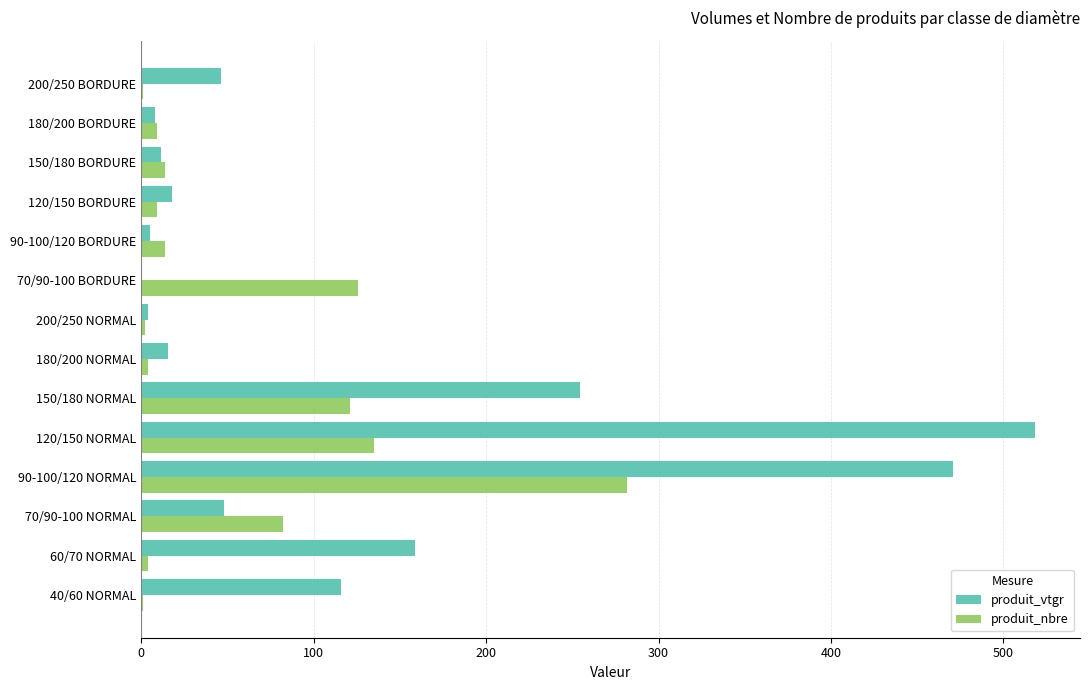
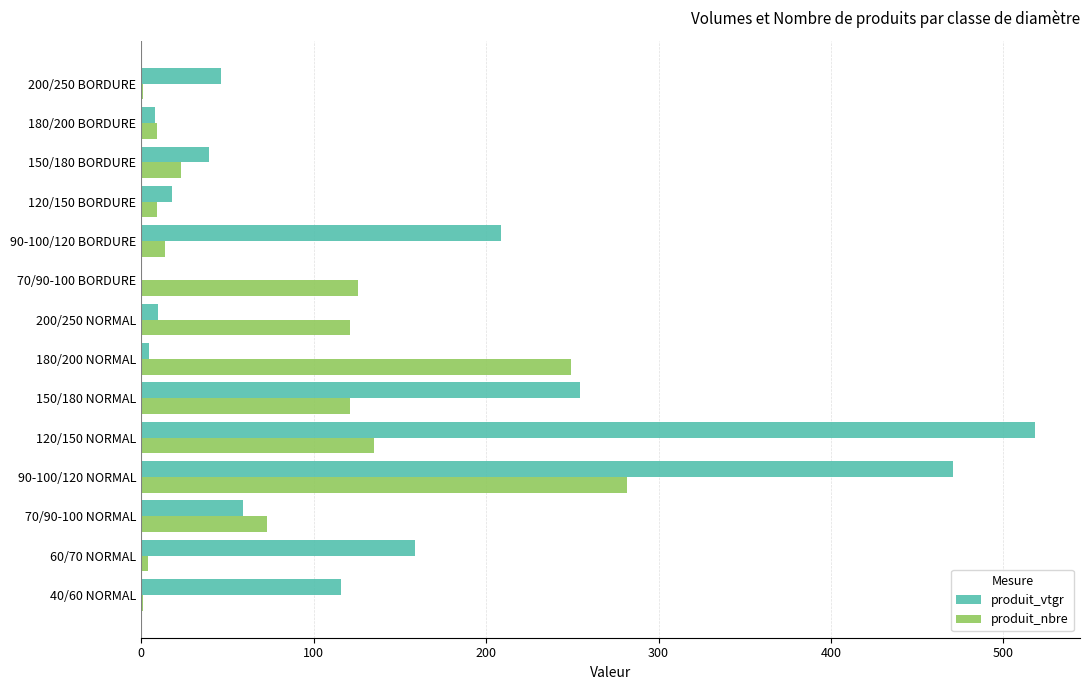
  {
    "produit_vtgr": {
      "200/250 BORDURE": 47,
      "180/200 BORDURE": 8,
-     "150/180 BORDURE": 12,
+     "150/180 BORDURE": 39,
      "120/150 BORDURE": 18,
-     "90-100/120 BORDURE": 5,
-     "200/250 NORMAL": 4,
-     "180/200 NORMAL": 16,
+     "90-100/120 BORDURE": 209,
+     "200/250 NORMAL": 10,
+     "180/200 NORMAL": 4,
      "150/180 NORMAL": 255,
      "120/150 NORMAL": 518,
      "90-100/120 NORMAL": 471,
-     "70/90-100 NORMAL": 48,
+     "70/90-100 NORMAL": 59,
      "60/70 NORMAL": 159,
      "40/60 NORMAL": 116
    },
    "produit_nbre": {
      "180/200 BORDURE": 9,
-     "150/180 BORDURE": 14,
+     "150/180 BORDURE": 23,
      "120/150 BORDURE": 9,
      "90-100/120 BORDURE": 14,
      "70/90-100 BORDURE": 126,
-     "200/250 NORMAL": 2,
-     "180/200 NORMAL": 4,
+     "200/250 NORMAL": 121,
+     "180/200 NORMAL": 249,
      "150/180 NORMAL": 121,
      "120/150 NORMAL": 135,
      "90-100/120 NORMAL": 282,
-     "70/90-100 NORMAL": 82,
+     "70/90-100 NORMAL": 73,
      "60/70 NORMAL": 4
    }
  }
